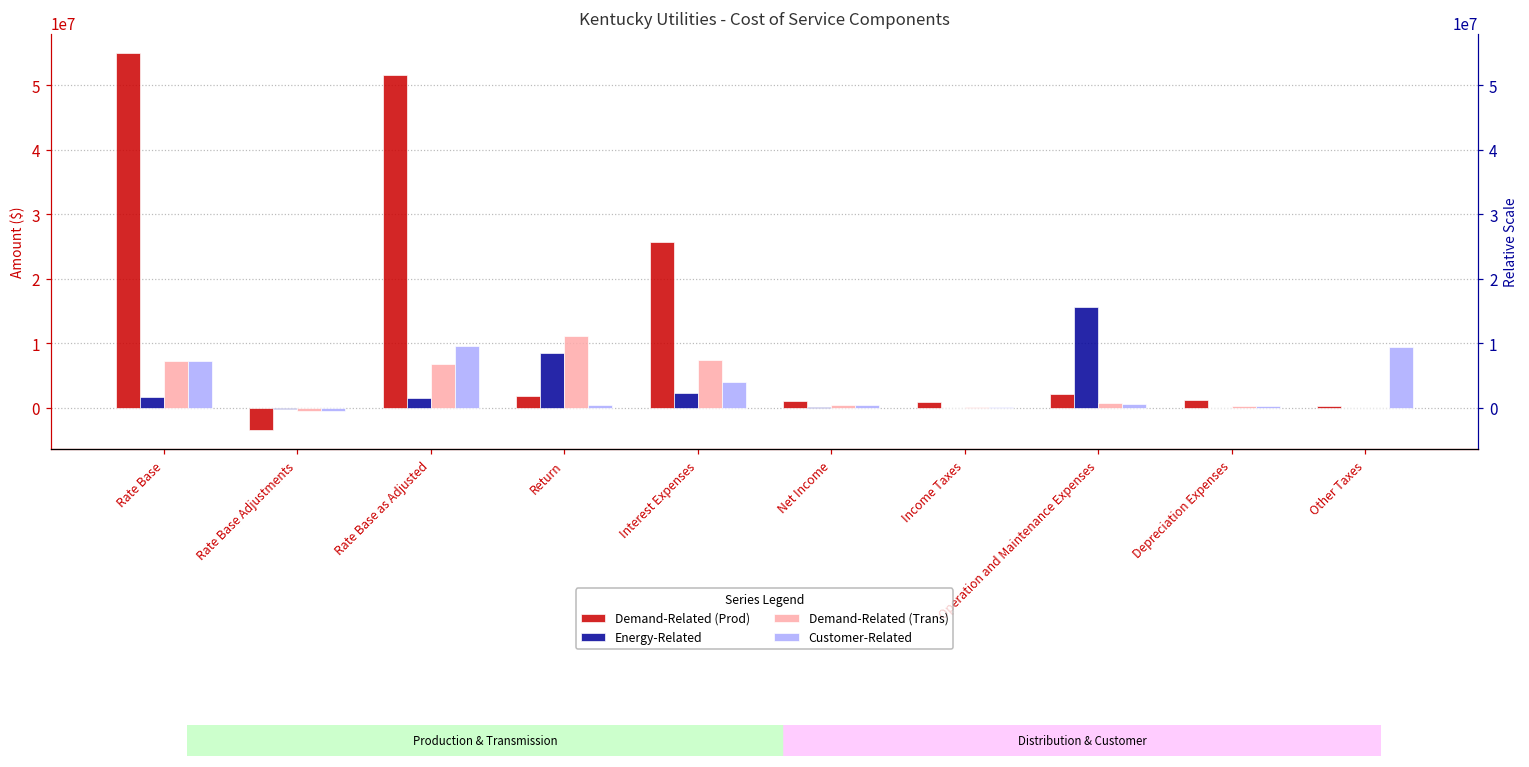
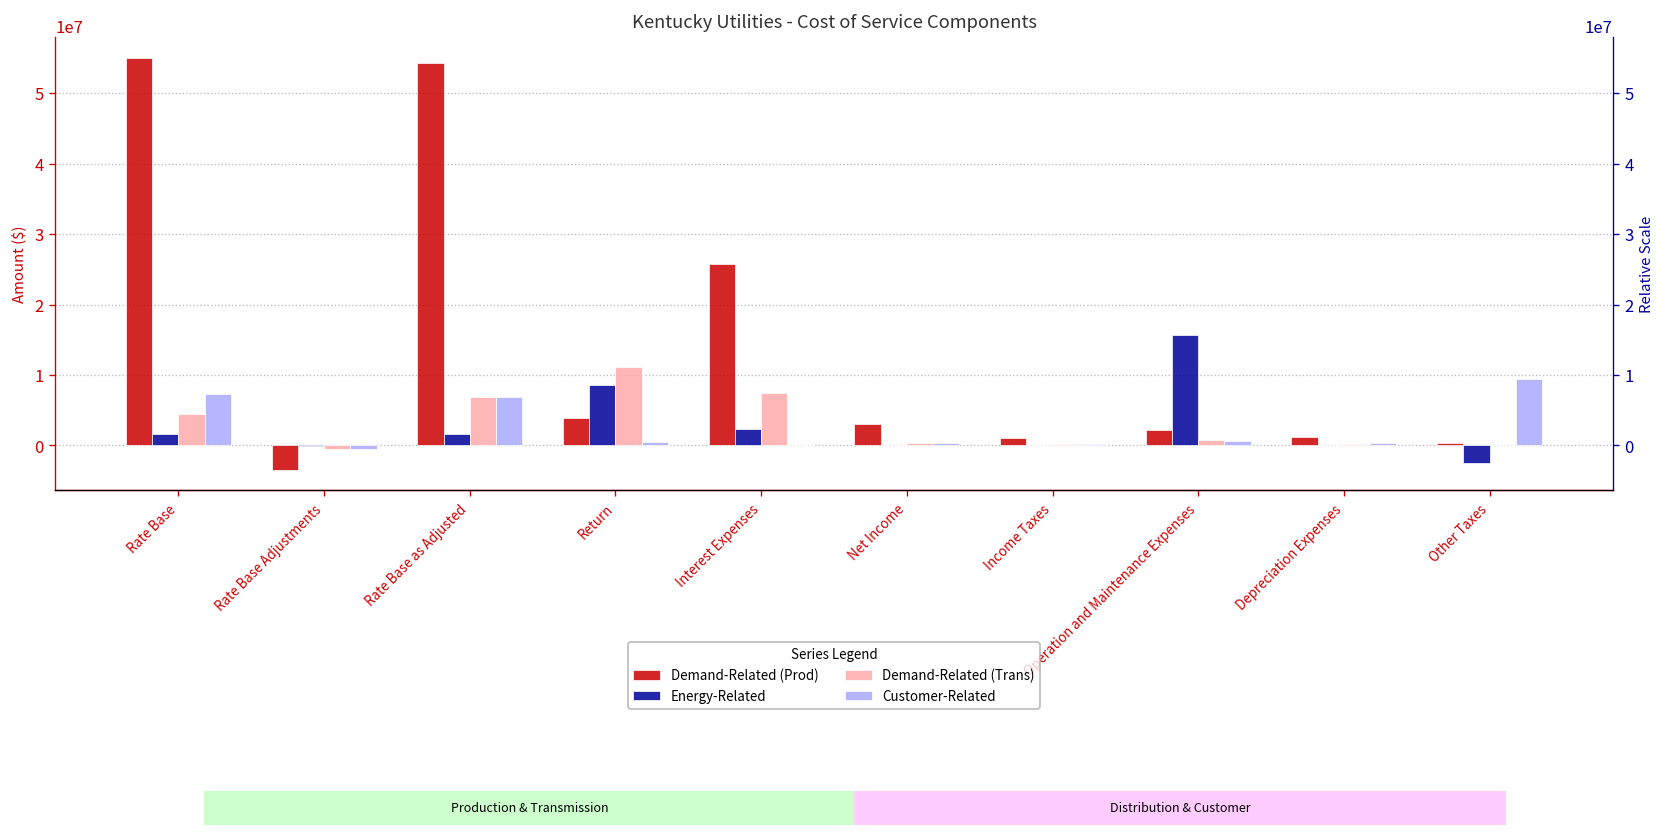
  {
    "Demand-Related (Prod)": {
      "Rate Base": 55000000,
      "Rate Base Adjustments": -3000000,
-     "Rate Base as Adjusted": 52000000,
-     "Return": 2000000,
+     "Rate Base as Adjusted": 54000000,
+     "Return": 4000000,
      "Interest Expenses": 26000000,
-     "Net Income": 1000000,
+     "Net Income": 3000000,
      "Income Taxes": 1000000,
      "Operation and Maintenance Expenses": 2000000,
      "Depreciation Expenses": 1000000
    },
    "Energy-Related": {
      "Rate Base": 2000000,
      "Rate Base as Adjusted": 2000000,
      "Return": 9000000,
      "Interest Expenses": 2000000,
      "Operation and Maintenance Expenses": 16000000,
      "Depreciation Expenses": 0,
-     "Other Taxes": 0
+     "Other Taxes": -3000000
    },
    "Demand-Related (Trans)": {
-     "Rate Base": 7000000,
+     "Rate Base": 4000000,
      "Rate Base Adjustments": 0,
      "Rate Base as Adjusted": 7000000,
      "Return": 11000000,
      "Interest Expenses": 7000000,
      "Operation and Maintenance Expenses": 1000000
    },
    "Customer-Related": {
      "Rate Base": 7000000,
      "Rate Base Adjustments": 0,
-     "Rate Base as Adjusted": 10000000,
+     "Rate Base as Adjusted": 7000000,
      "Return": 1000000,
-     "Interest Expenses": 4000000,
+     "Interest Expenses": 0,
      "Operation and Maintenance Expenses": 1000000,
      "Other Taxes": 9000000
    }
  }
